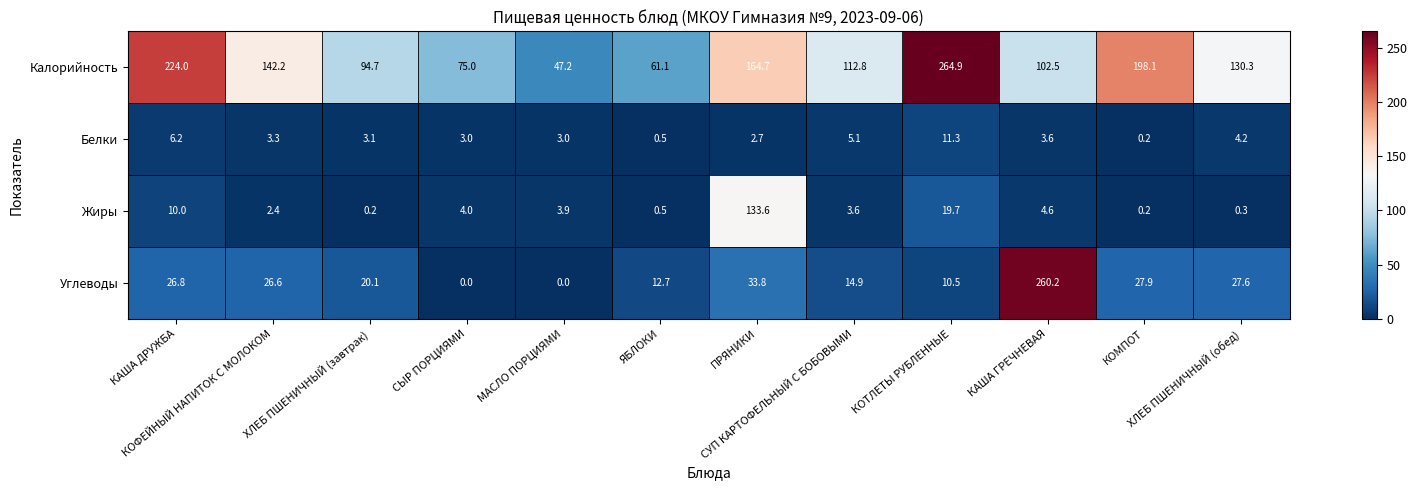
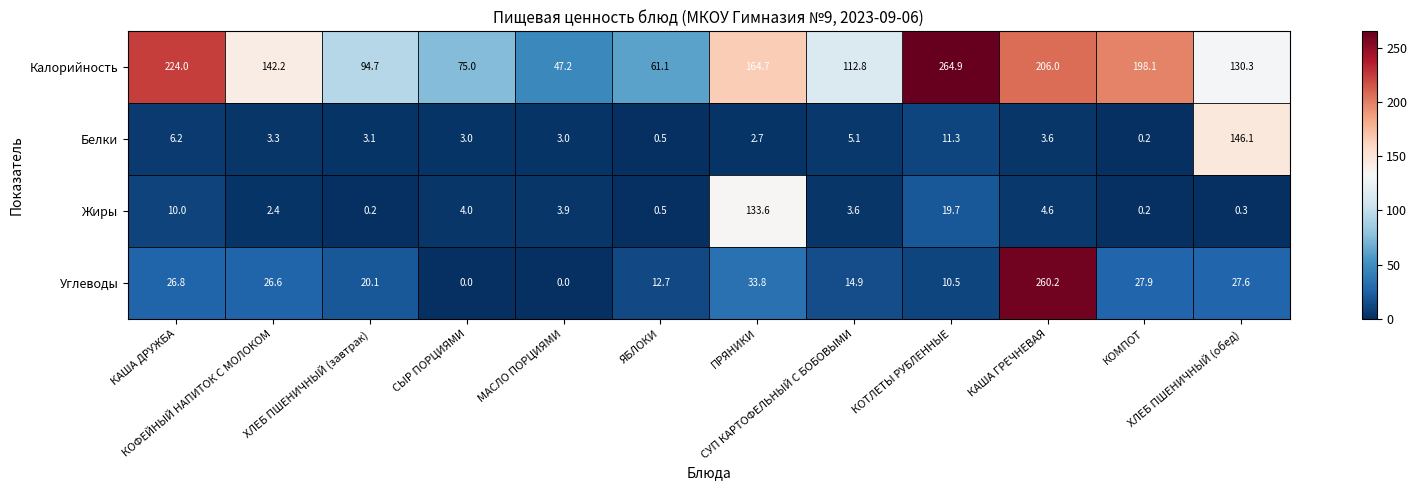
  {
    "Калорийность": {
      "КАША ДРУЖБА": 224.0,
      "КОФЕЙНЫЙ НАПИТОК С МОЛОКОМ": 142.2,
      "ХЛЕБ ПШЕНИЧНЫЙ (завтрак)": 94.7,
      "СЫР ПОРЦИЯМИ": 75.0,
      "МАСЛО ПОРЦИЯМИ": 47.2,
      "ЯБЛОКИ": 61.1,
      "ПРЯНИКИ": 164.7,
      "СУП КАРТОФЕЛЬНЫЙ С БОБОВЫМИ": 112.8,
      "КОТЛЕТЫ РУБЛЕННЫЕ": 264.9,
-     "КАША ГРЕЧНЕВАЯ": 102.5,
+     "КАША ГРЕЧНЕВАЯ": 206.0,
      "КОМПОТ": 198.1,
      "ХЛЕБ ПШЕНИЧНЫЙ (обед)": 130.3
    },
    "Белки": {
      "КАША ДРУЖБА": 6.2,
      "КОФЕЙНЫЙ НАПИТОК С МОЛОКОМ": 3.3,
      "ХЛЕБ ПШЕНИЧНЫЙ (завтрак)": 3.1,
      "СЫР ПОРЦИЯМИ": 3.0,
      "МАСЛО ПОРЦИЯМИ": 3.0,
      "ЯБЛОКИ": 0.5,
      "ПРЯНИКИ": 2.7,
      "СУП КАРТОФЕЛЬНЫЙ С БОБОВЫМИ": 5.1,
      "КОТЛЕТЫ РУБЛЕННЫЕ": 11.3,
      "КАША ГРЕЧНЕВАЯ": 3.6,
      "КОМПОТ": 0.2,
-     "ХЛЕБ ПШЕНИЧНЫЙ (обед)": 4.2
+     "ХЛЕБ ПШЕНИЧНЫЙ (обед)": 146.1
    },
    "Жиры": {
      "КАША ДРУЖБА": 10.0,
      "КОФЕЙНЫЙ НАПИТОК С МОЛОКОМ": 2.4,
      "ХЛЕБ ПШЕНИЧНЫЙ (завтрак)": 0.2,
      "СЫР ПОРЦИЯМИ": 4.0,
      "МАСЛО ПОРЦИЯМИ": 3.9,
      "ЯБЛОКИ": 0.5,
      "ПРЯНИКИ": 133.6,
      "СУП КАРТОФЕЛЬНЫЙ С БОБОВЫМИ": 3.6,
      "КОТЛЕТЫ РУБЛЕННЫЕ": 19.7,
      "КАША ГРЕЧНЕВАЯ": 4.6,
      "КОМПОТ": 0.2,
      "ХЛЕБ ПШЕНИЧНЫЙ (обед)": 0.3
    },
    "Углеводы": {
      "КАША ДРУЖБА": 26.8,
      "КОФЕЙНЫЙ НАПИТОК С МОЛОКОМ": 26.6,
      "ХЛЕБ ПШЕНИЧНЫЙ (завтрак)": 20.1,
      "СЫР ПОРЦИЯМИ": 0.0,
      "МАСЛО ПОРЦИЯМИ": 0.0,
      "ЯБЛОКИ": 12.7,
      "ПРЯНИКИ": 33.8,
      "СУП КАРТОФЕЛЬНЫЙ С БОБОВЫМИ": 14.9,
      "КОТЛЕТЫ РУБЛЕННЫЕ": 10.5,
      "КАША ГРЕЧНЕВАЯ": 260.2,
      "КОМПОТ": 27.9,
      "ХЛЕБ ПШЕНИЧНЫЙ (обед)": 27.6
    }
  }
